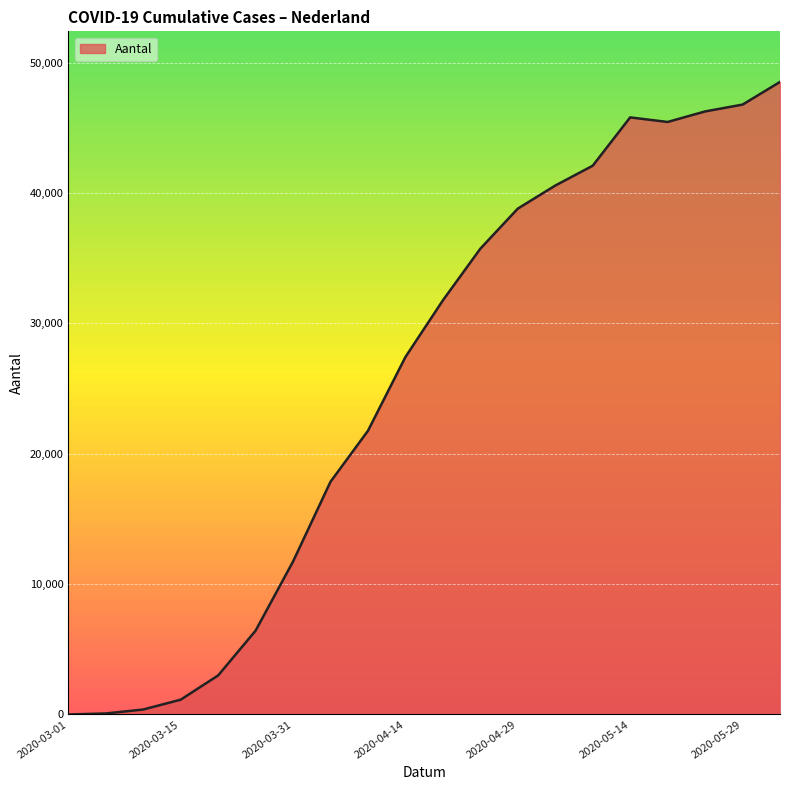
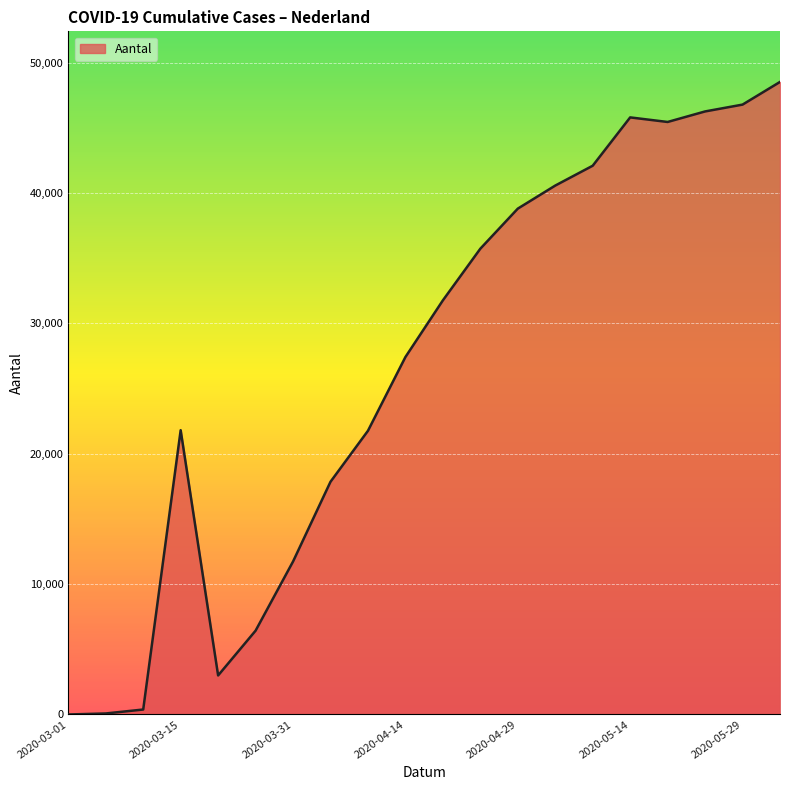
  {
    "2020-03-01": "0",
-   "2020-03-15": "1,100",
+   "2020-03-15": "21,800",
    "2020-03-31": "11,700",
    "2020-04-14": "27,400",
    "2020-04-29": "38,800",
    "2020-05-14": "45,800",
    "2020-05-29": "46,800"
  }
